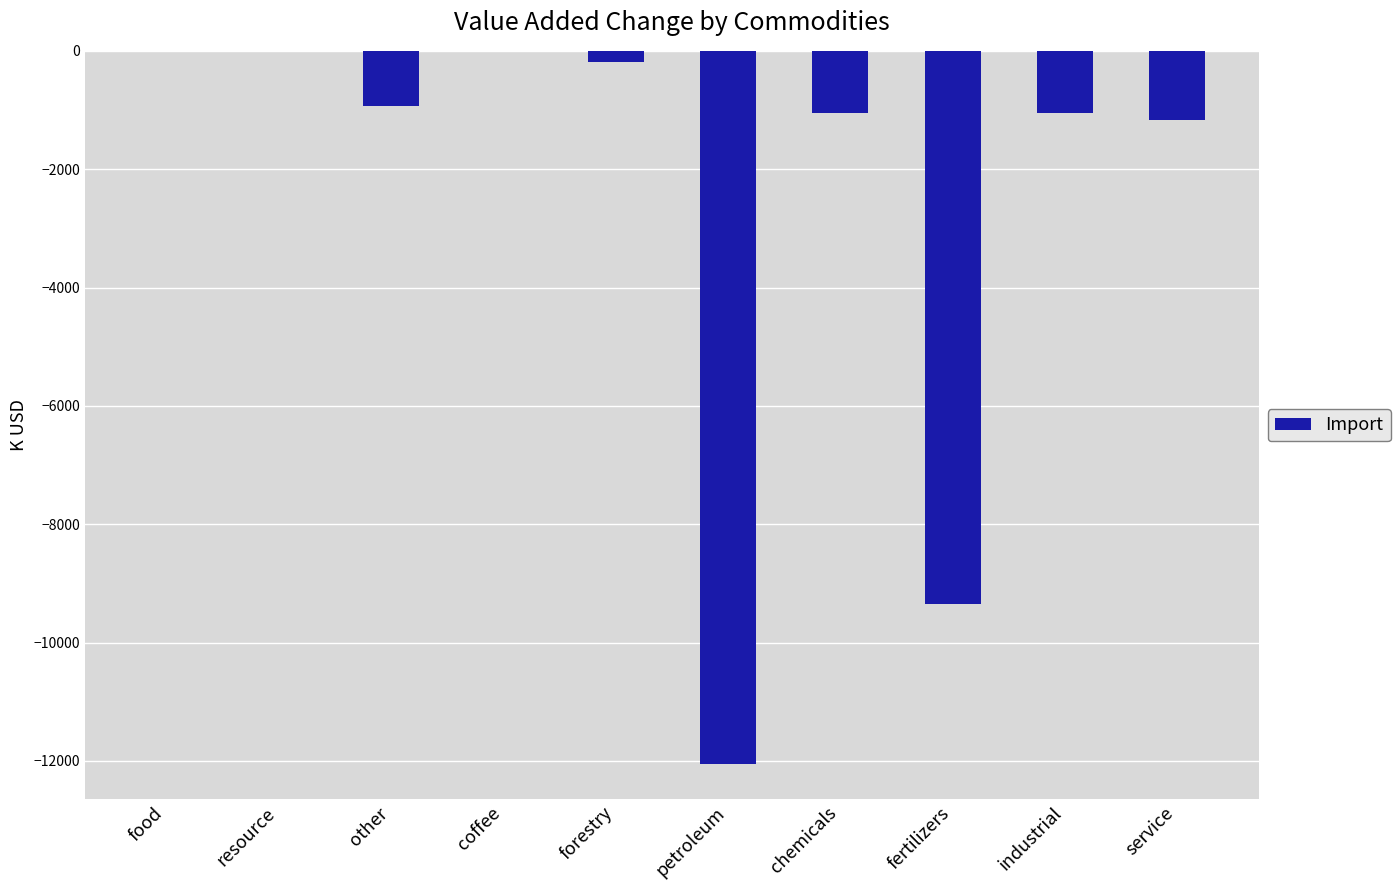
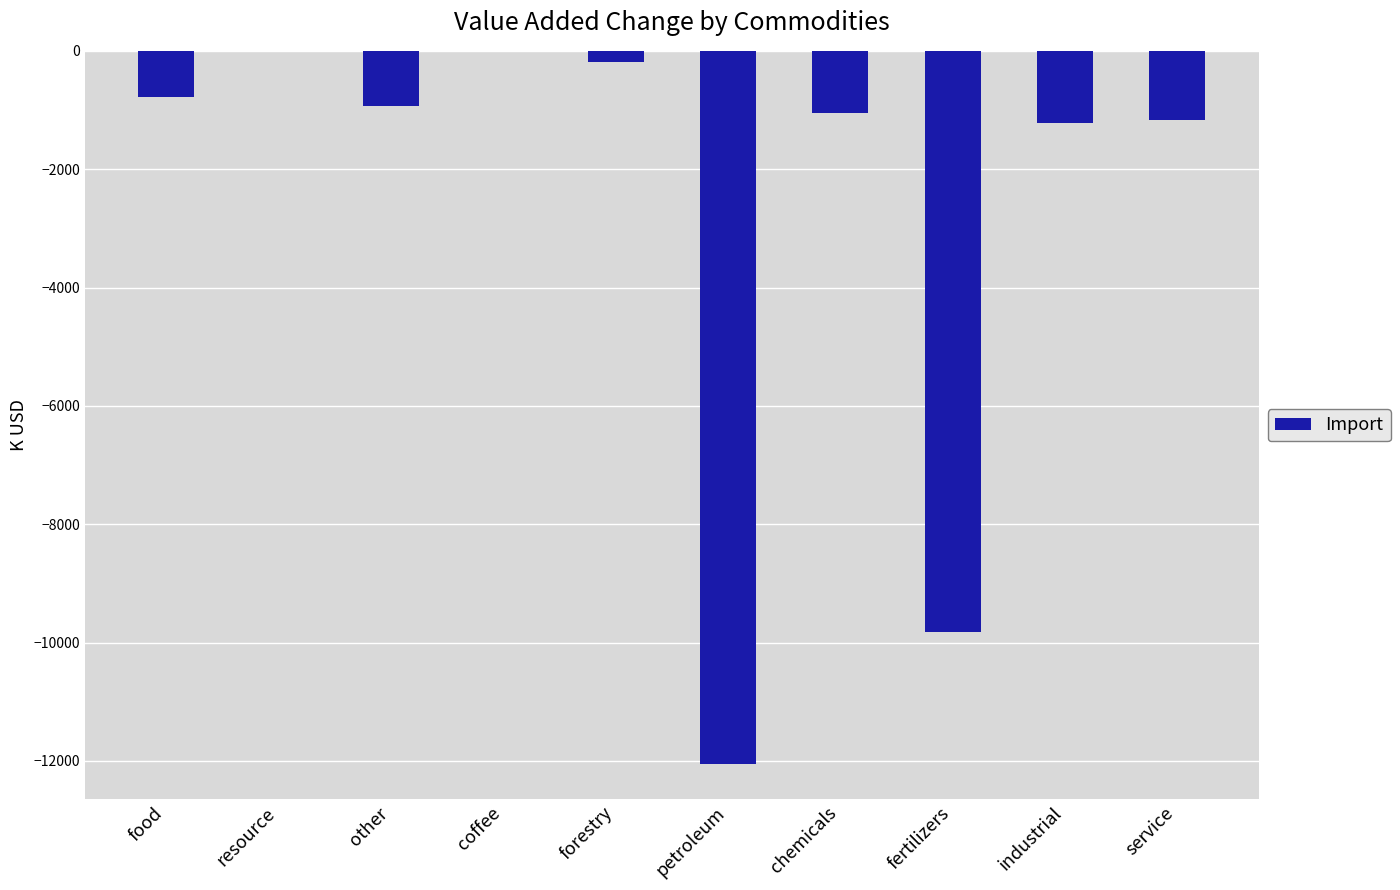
  {
-   "food": 0,
+   "food": -800,
    "other": -900,
    "forestry": -200,
    "petroleum": -12100,
    "chemicals": -1100,
-   "fertilizers": -9400,
-   "industrial": -1100,
+   "fertilizers": -9800,
+   "industrial": -1200,
    "service": -1200
  }
